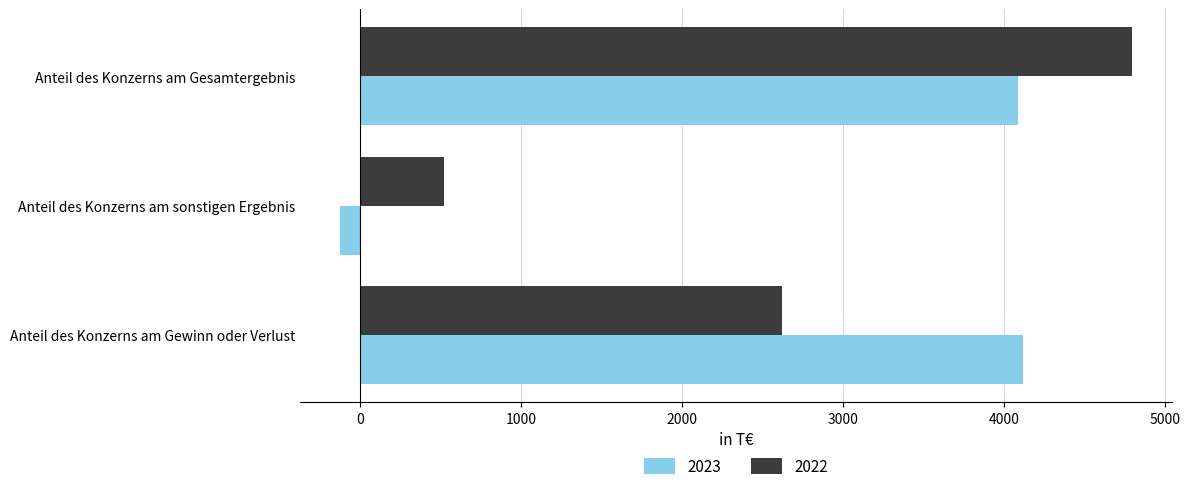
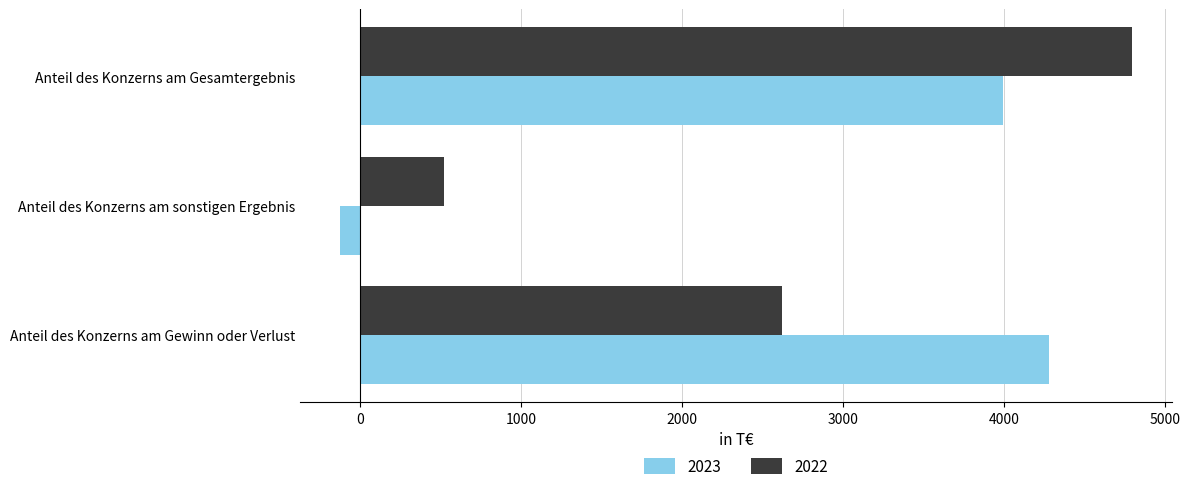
  {
    "2023": {
-     "Anteil des Konzerns am Gesamtergebnis": 4090,
+     "Anteil des Konzerns am Gesamtergebnis": 4000,
      "Anteil des Konzerns am sonstigen Ergebnis": -120,
-     "Anteil des Konzerns am Gewinn oder Verlust": 4120
+     "Anteil des Konzerns am Gewinn oder Verlust": 4280
    },
    "2022": {
      "Anteil des Konzerns am Gesamtergebnis": 4800,
      "Anteil des Konzerns am sonstigen Ergebnis": 520,
      "Anteil des Konzerns am Gewinn oder Verlust": 2620
    }
  }
